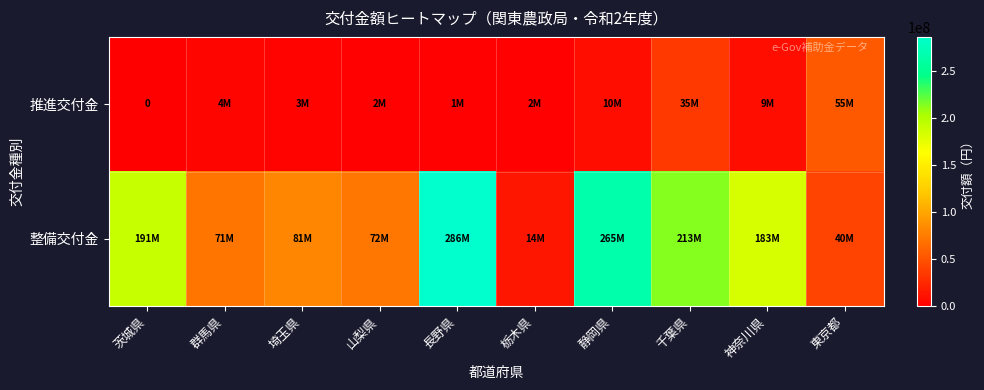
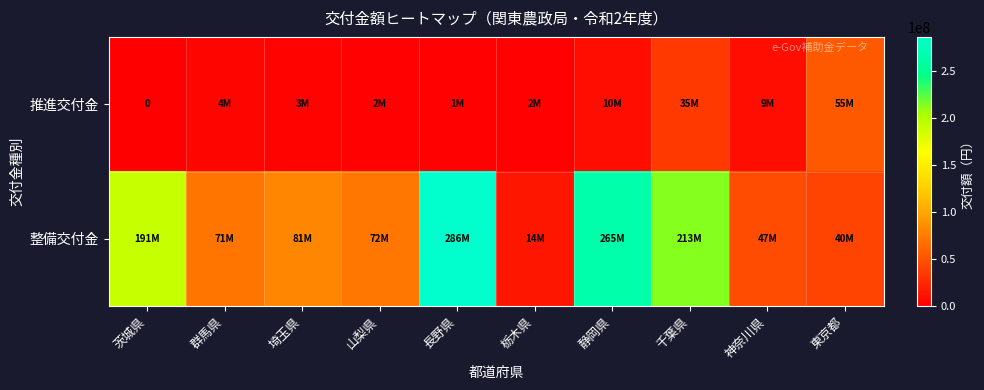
  {
    "推進交付金": {
      "茨城県": "0",
      "群馬県": "4M",
      "埼玉県": "3M",
      "山梨県": "2M",
      "長野県": "1M",
      "栃木県": "2M",
      "静岡県": "10M",
      "千葉県": "35M",
      "神奈川県": "9M"
    },
    "整備交付金": {
      "茨城県": "191M",
      "群馬県": "71M",
      "埼玉県": "81M",
      "山梨県": "72M",
      "長野県": "286M",
      "栃木県": "14M",
      "静岡県": "265M",
      "千葉県": "213M",
-     "神奈川県": "183M",
+     "神奈川県": "47M",
      "東京都": "40M"
    }
  }
